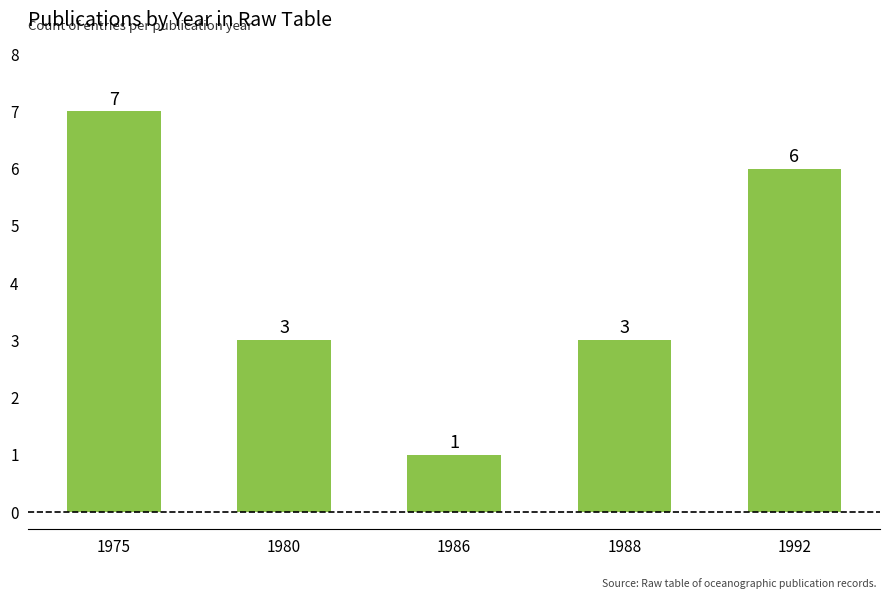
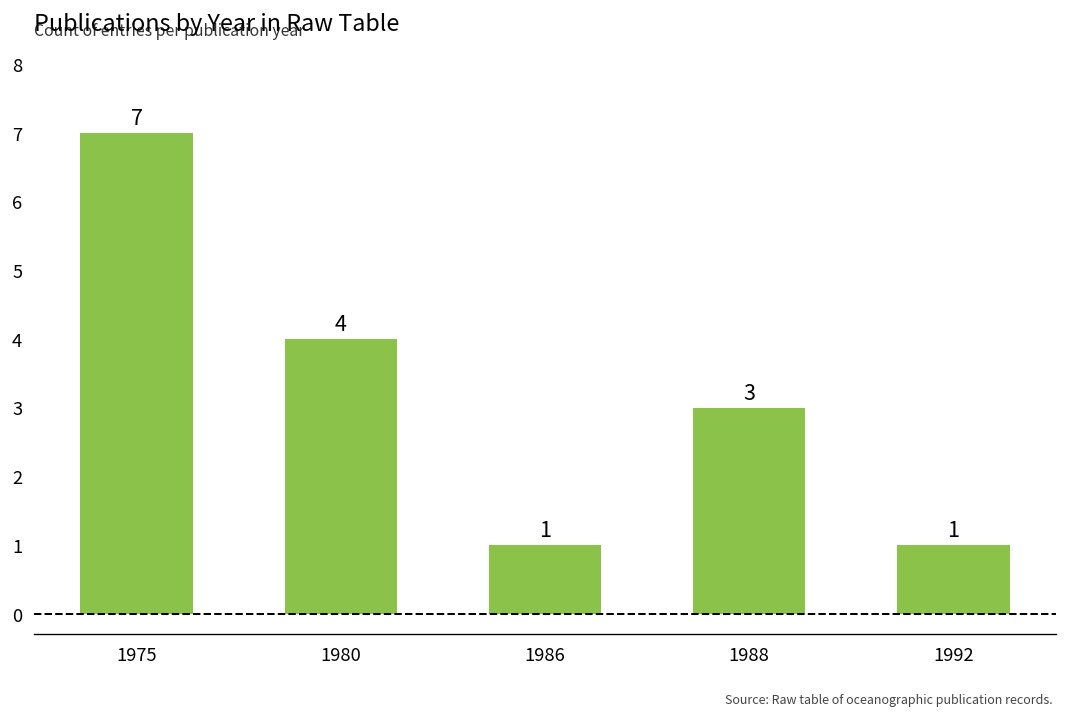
  {
    "1975": 7,
-   "1980": 3,
+   "1980": 4,
    "1986": 1,
    "1988": 3,
-   "1992": 6
+   "1992": 1
  }
